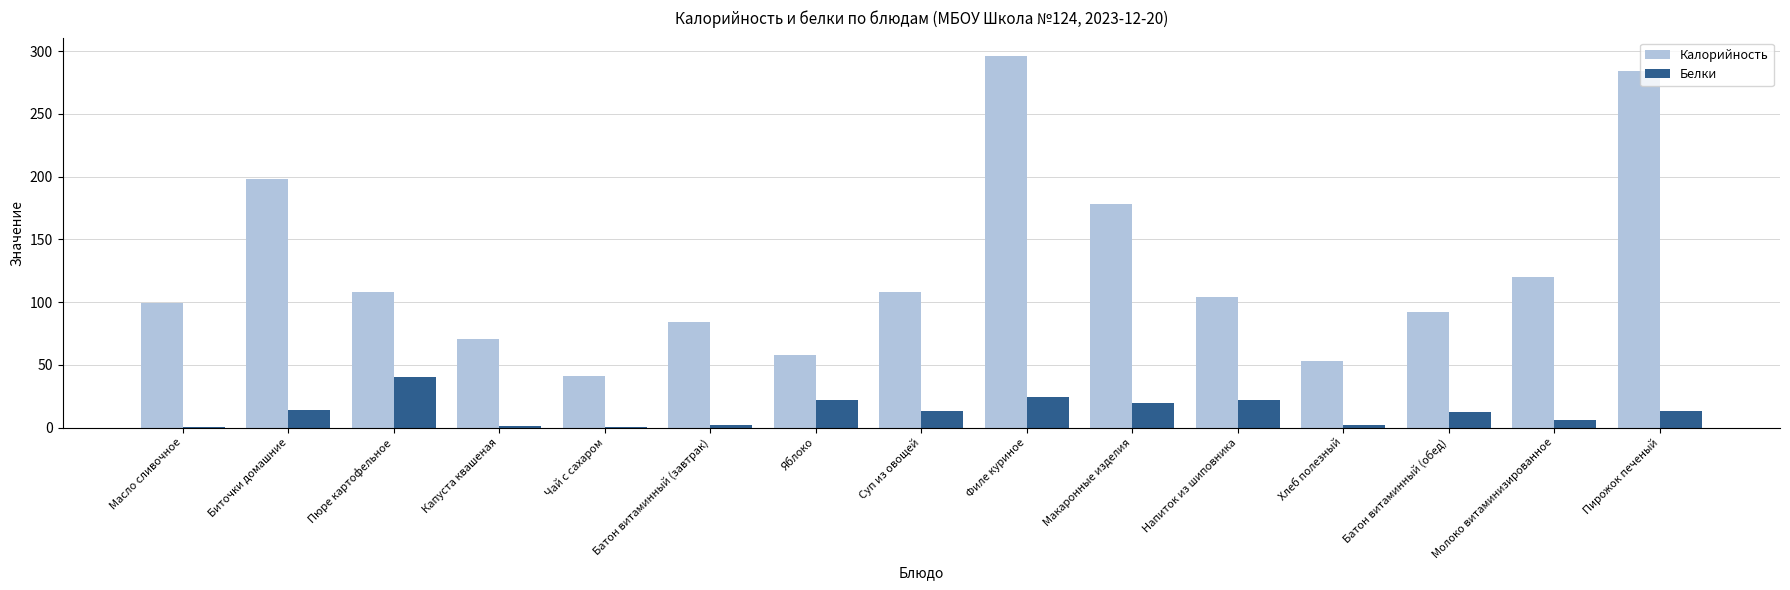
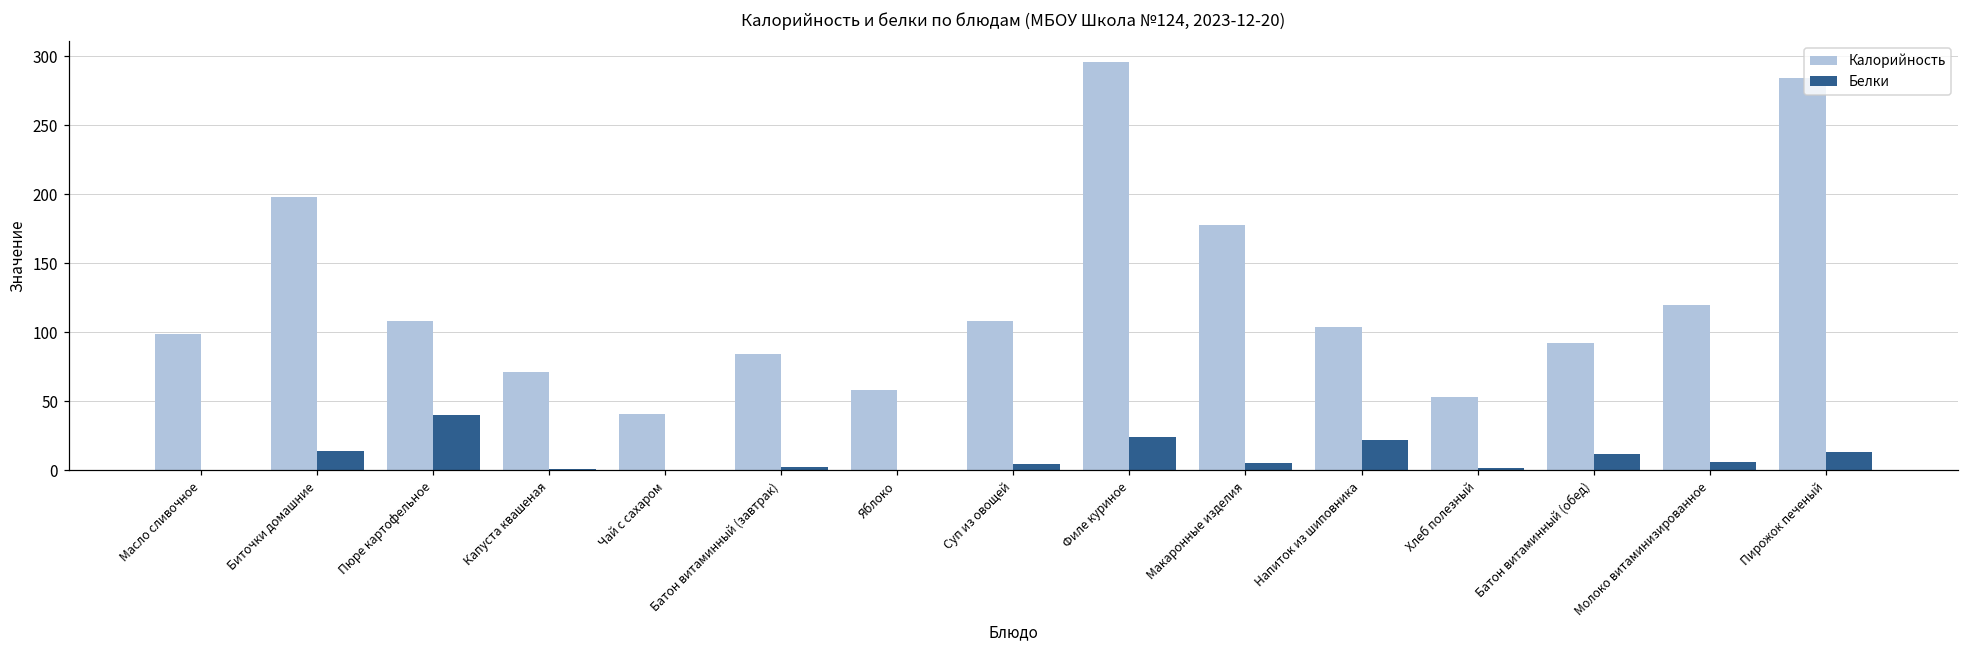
  {
    "Калорийность": {
      "Масло сливочное": 99,
      "Биточки домашние": 198,
      "Пюре картофельное": 108,
      "Капуста квашеная": 71,
      "Чай с сахаром": 41,
      "Батон витаминный (завтрак)": 84,
      "Яблоко": 58,
      "Суп из овощей": 108,
      "Филе куриное": 296,
      "Макаронные изделия": 178,
      "Напиток из шиповника": 104,
      "Хлеб полезный": 53,
      "Батон витаминный (обед)": 92,
      "Молоко витаминизированное": 120,
      "Пирожок печеный": 284
    },
    "Белки": {
      "Биточки домашние": 14,
      "Пюре картофельное": 40,
      "Батон витаминный (завтрак)": 2,
-     "Яблоко": 22,
-     "Суп из овощей": 14,
+     "Яблоко": 1,
+     "Суп из овощей": 4,
      "Филе куриное": 24,
-     "Макаронные изделия": 20,
+     "Макаронные изделия": 5,
      "Напиток из шиповника": 22,
      "Батон витаминный (обед)": 12,
      "Молоко витаминизированное": 6,
      "Пирожок печеный": 14
    }
  }
